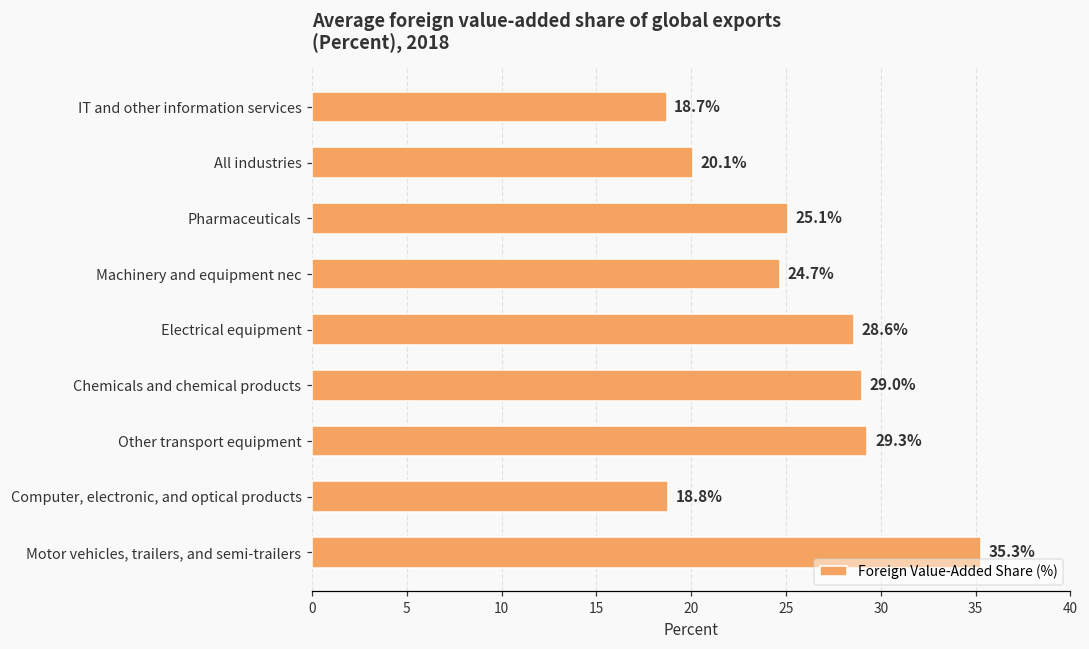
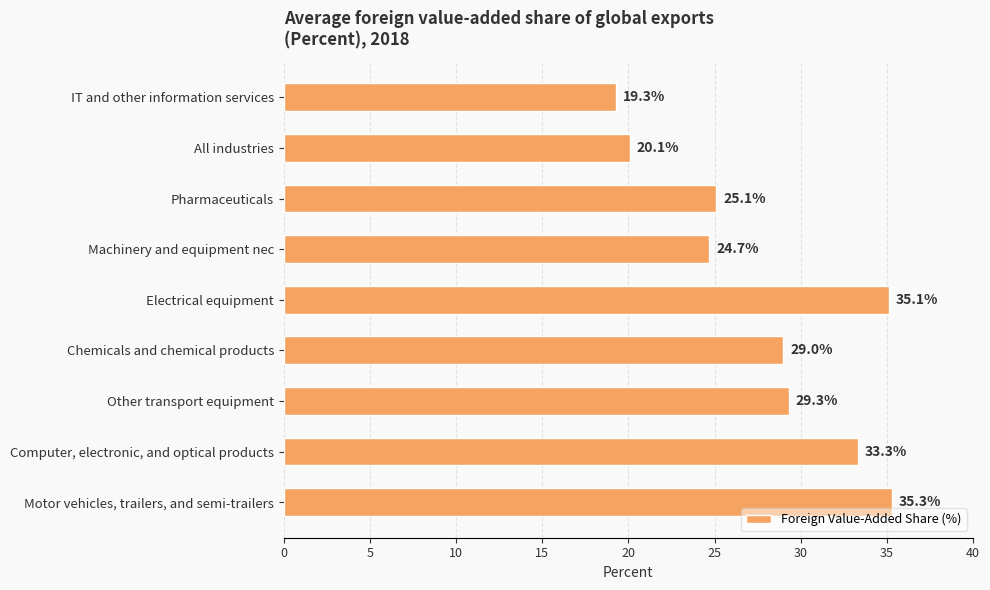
  {
-   "IT and other information services": "18.7%",
+   "IT and other information services": "19.3%",
    "All industries": "20.1%",
    "Pharmaceuticals": "25.1%",
    "Machinery and equipment nec": "24.7%",
-   "Electrical equipment": "28.6%",
+   "Electrical equipment": "35.1%",
    "Chemicals and chemical products": "29.0%",
    "Other transport equipment": "29.3%",
-   "Computer, electronic, and optical products": "18.8%"
+   "Computer, electronic, and optical products": "33.3%"
  }
